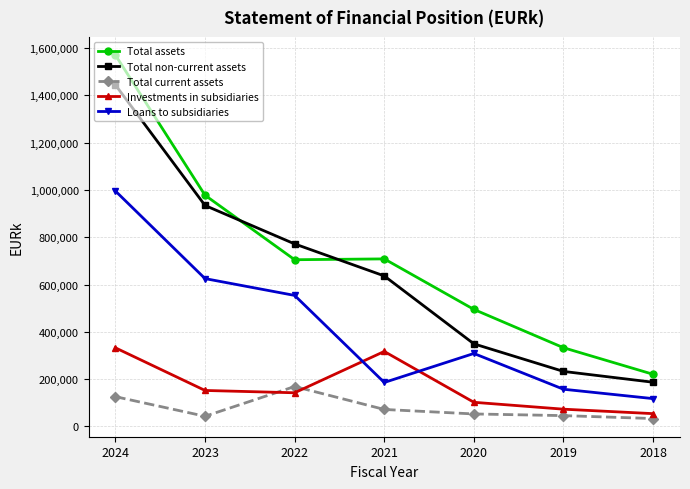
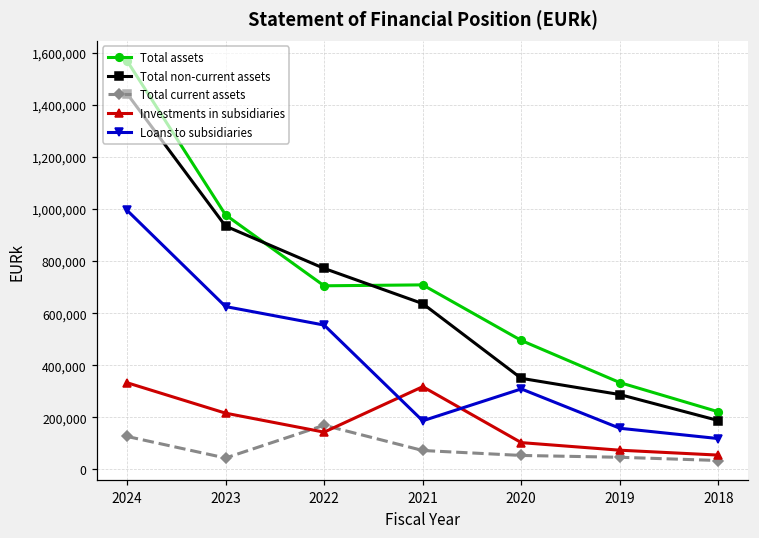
  {
    "Total assets": {
      "2023": "980,000",
      "2022": "710,000",
      "2021": "710,000",
      "2020": "500,000",
      "2019": "330,000",
      "2018": "220,000"
    },
    "Total non-current assets": {
      "2023": "930,000",
      "2022": "770,000",
      "2021": "640,000",
      "2020": "350,000",
-     "2019": "230,000",
+     "2019": "290,000",
      "2018": "190,000"
    },
    "Total current assets": {
      "2024": "130,000",
      "2023": "40,000",
      "2022": "170,000",
      "2021": "70,000",
      "2020": "50,000",
      "2019": "50,000",
      "2018": "30,000"
    },
    "Investments in subsidiaries": {
      "2024": "330,000",
-     "2023": "150,000",
+     "2023": "220,000",
      "2022": "140,000",
      "2021": "320,000",
      "2020": "100,000",
      "2019": "70,000",
      "2018": "50,000"
    },
    "Loans to subsidiaries": {
      "2024": "1,000,000",
      "2023": "630,000",
      "2022": "550,000",
      "2021": "190,000",
      "2020": "310,000",
      "2019": "160,000",
      "2018": "120,000"
    }
  }
